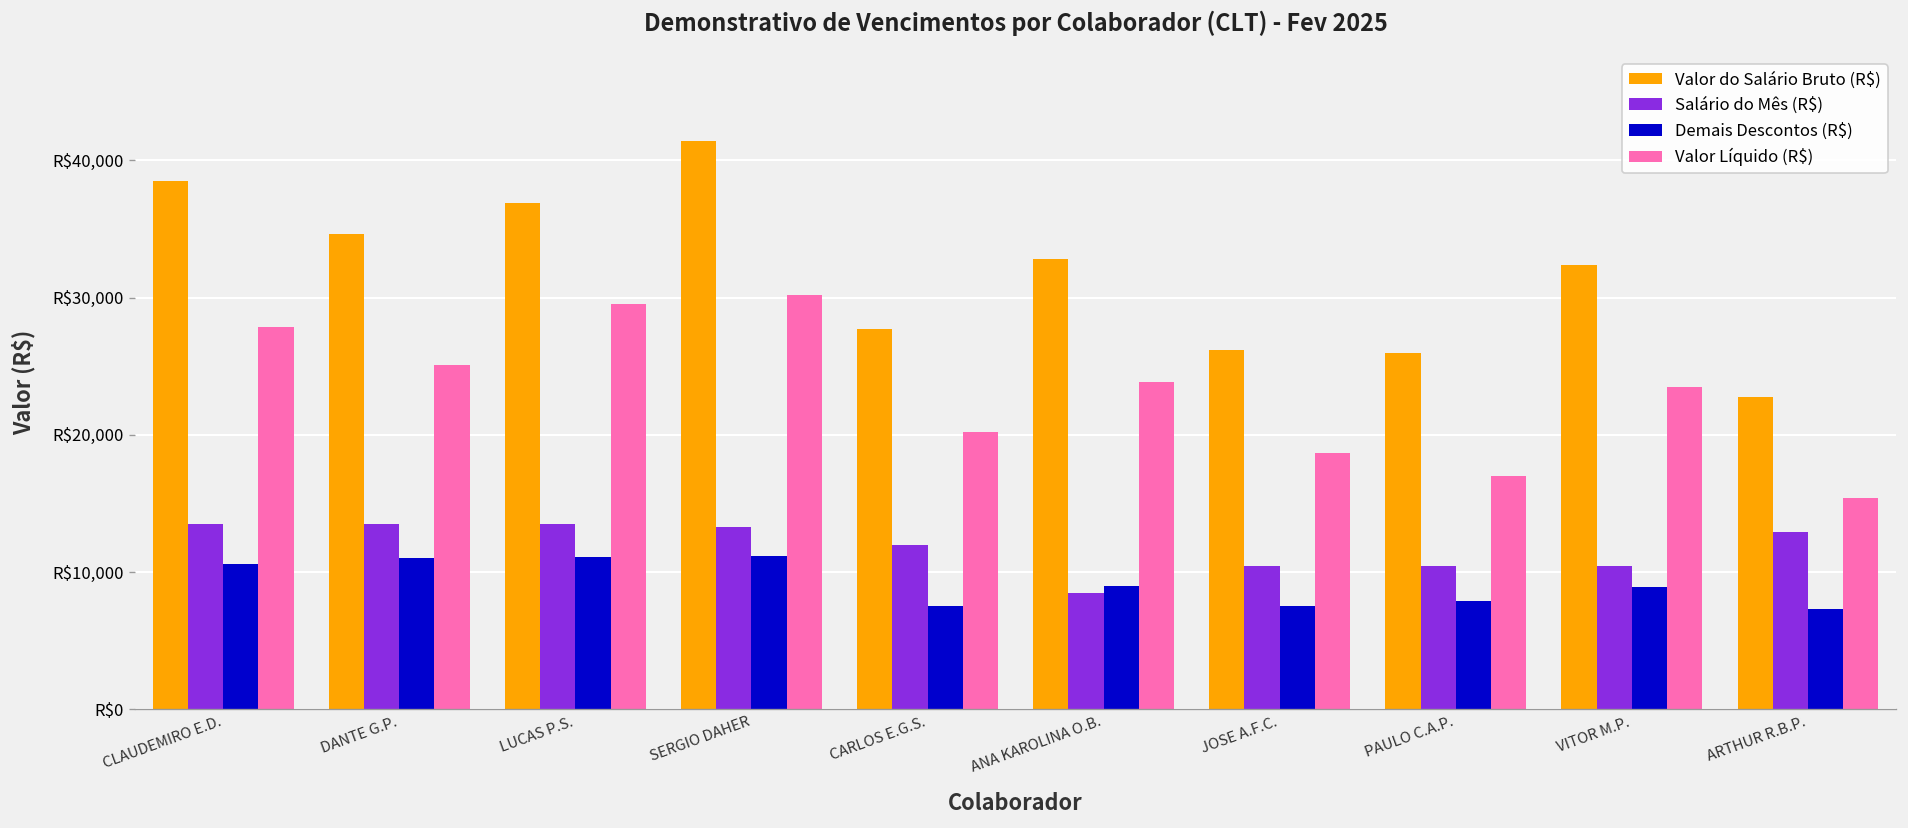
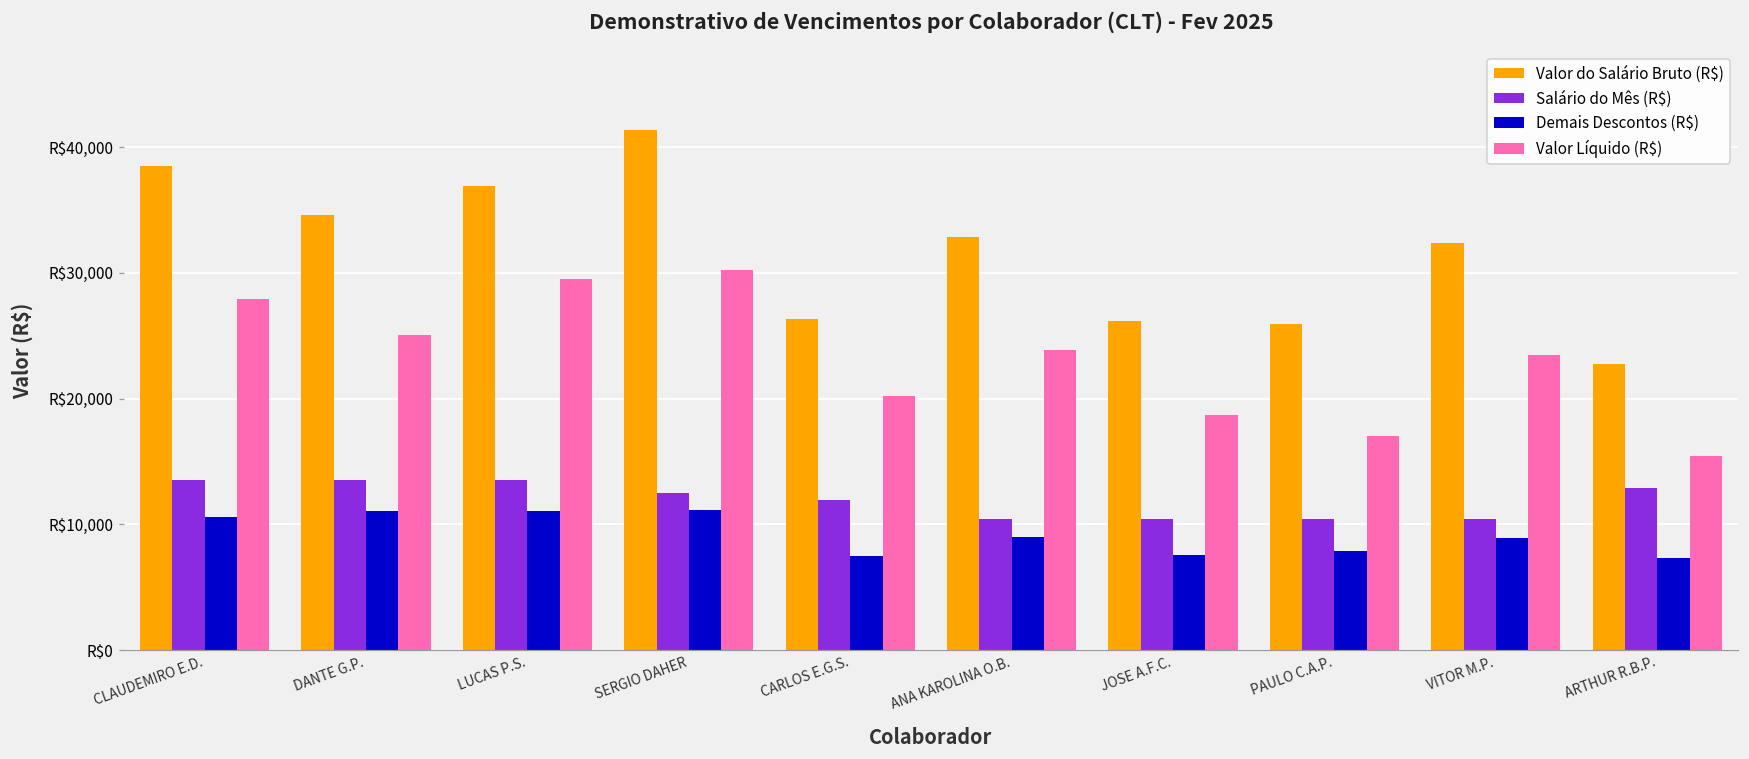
  {
    "Valor do Salário Bruto (R$)": {
      "CLAUDEMIRO E.D.": "R$38,500",
      "DANTE G.P.": "R$34,600",
      "LUCAS P.S.": "R$36,900",
      "SERGIO DAHER": "R$41,400",
-     "CARLOS E.G.S.": "R$27,700",
+     "CARLOS E.G.S.": "R$26,400",
      "ANA KAROLINA O.B.": "R$32,800",
      "JOSE A.F.C.": "R$26,200",
      "PAULO C.A.P.": "R$26,000",
      "VITOR M.P.": "R$32,400",
      "ARTHUR R.B.P.": "R$22,800"
    },
    "Salário do Mês (R$)": {
      "CLAUDEMIRO E.D.": "R$13,500",
      "DANTE G.P.": "R$13,500",
      "LUCAS P.S.": "R$13,500",
-     "SERGIO DAHER": "R$13,300",
+     "SERGIO DAHER": "R$12,500",
      "CARLOS E.G.S.": "R$12,000",
-     "ANA KAROLINA O.B.": "R$8,500",
+     "ANA KAROLINA O.B.": "R$10,400",
      "JOSE A.F.C.": "R$10,400",
      "PAULO C.A.P.": "R$10,400",
      "VITOR M.P.": "R$10,400",
      "ARTHUR R.B.P.": "R$12,900"
    },
    "Demais Descontos (R$)": {
      "CLAUDEMIRO E.D.": "R$10,600",
      "DANTE G.P.": "R$11,000",
      "LUCAS P.S.": "R$11,100",
      "SERGIO DAHER": "R$11,200",
      "CARLOS E.G.S.": "R$7,500",
      "ANA KAROLINA O.B.": "R$9,000",
      "JOSE A.F.C.": "R$7,500",
      "PAULO C.A.P.": "R$7,900",
      "VITOR M.P.": "R$8,900",
      "ARTHUR R.B.P.": "R$7,300"
    },
    "Valor Líquido (R$)": {
      "CLAUDEMIRO E.D.": "R$27,900",
      "DANTE G.P.": "R$25,100",
      "LUCAS P.S.": "R$29,500",
      "SERGIO DAHER": "R$30,200",
      "CARLOS E.G.S.": "R$20,200",
      "ANA KAROLINA O.B.": "R$23,800",
      "JOSE A.F.C.": "R$18,700",
      "PAULO C.A.P.": "R$17,000",
      "VITOR M.P.": "R$23,500",
      "ARTHUR R.B.P.": "R$15,400"
    }
  }
